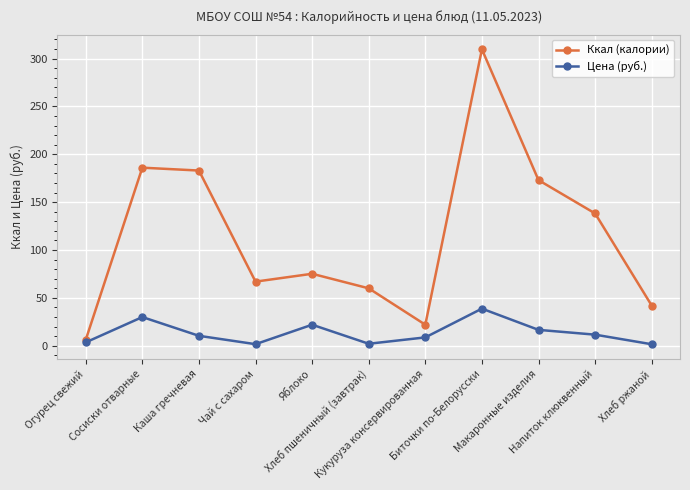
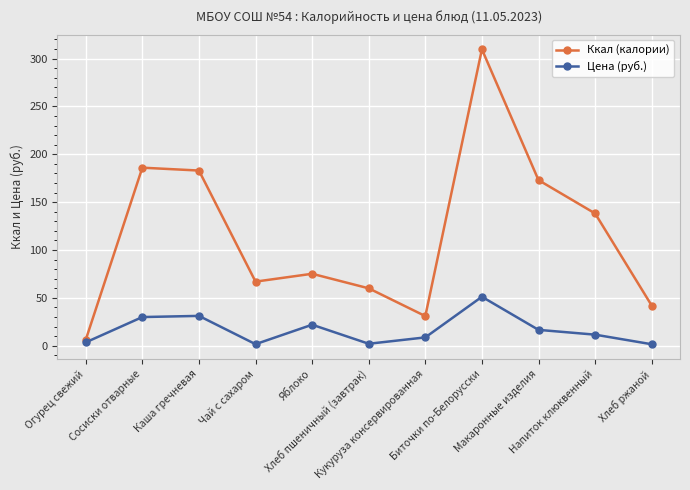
  {
    "Ккал (калории)": {
      "Огурец свежий": 10,
      "Сосиски отварные": 190,
      "Каша гречневая": 180,
      "Чай с сахаром": 70,
      "Яблоко": 80,
      "Хлеб пшеничный (завтрак)": 60,
-     "Кукуруза консервированная": 20,
+     "Кукуруза консервированная": 30,
      "Биточки по-Белорусски": 310,
      "Макаронные изделия": 170,
      "Напиток клюквенный": 140,
      "Хлеб ржаной": 40
    },
    "Цена (руб.)": {
      "Огурец свежий": 0,
      "Сосиски отварные": 30,
-     "Каша гречневая": 10,
+     "Каша гречневая": 30,
      "Чай с сахаром": 0,
      "Яблоко": 20,
      "Хлеб пшеничный (завтрак)": 0,
      "Кукуруза консервированная": 10,
-     "Биточки по-Белорусски": 40,
+     "Биточки по-Белорусски": 50,
      "Макаронные изделия": 20,
      "Напиток клюквенный": 10,
      "Хлеб ржаной": 0
    }
  }
